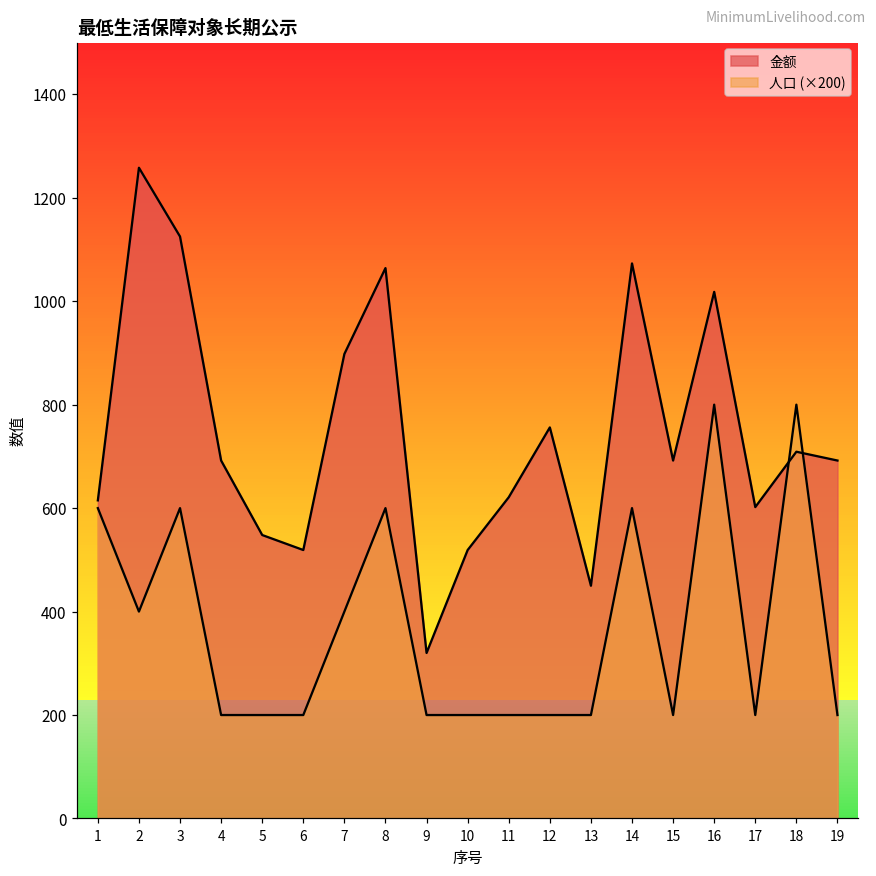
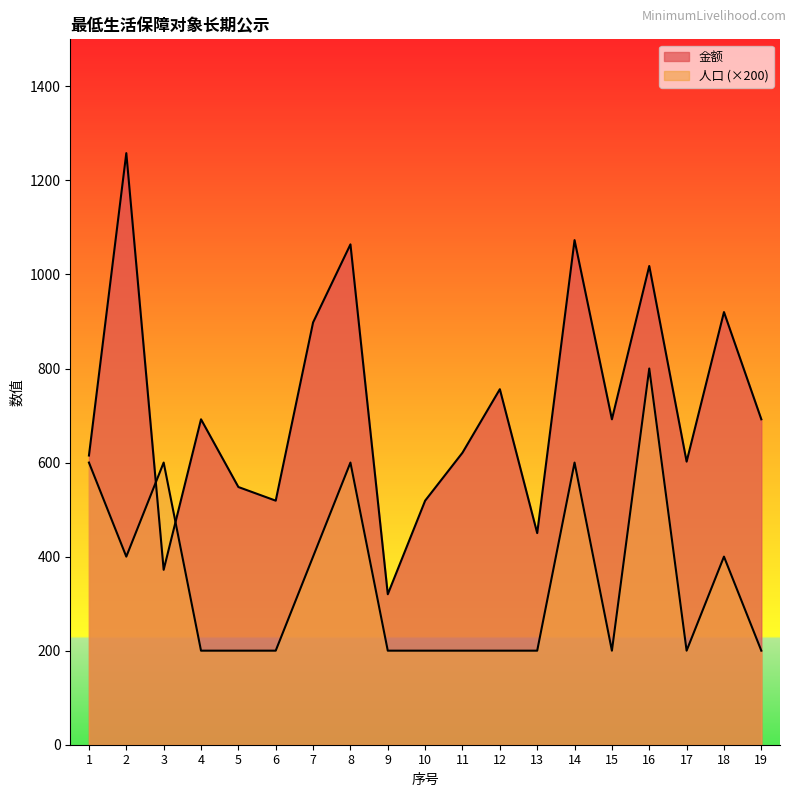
  {
    "金额": {
      "1": 620,
      "2": 1260,
-     "3": 1130,
+     "3": 370,
      "4": 690,
      "5": 550,
      "6": 520,
      "7": 900,
      "8": 1060,
      "9": 320,
      "10": 520,
      "11": 620,
      "12": 760,
      "13": 450,
      "14": 1070,
      "15": 690,
      "16": 1020,
      "17": 600,
-     "18": 710,
+     "18": 920,
      "19": 690
    },
    "人口 (×200)": {
      "1": 600,
      "2": 400,
      "3": 600,
      "4": 200,
      "5": 200,
      "6": 200,
      "7": 400,
      "8": 600,
      "9": 200,
      "10": 200,
      "11": 200,
      "12": 200,
      "13": 200,
      "14": 600,
      "15": 200,
      "16": 800,
      "17": 200,
-     "18": 800,
+     "18": 400,
      "19": 200
    }
  }
